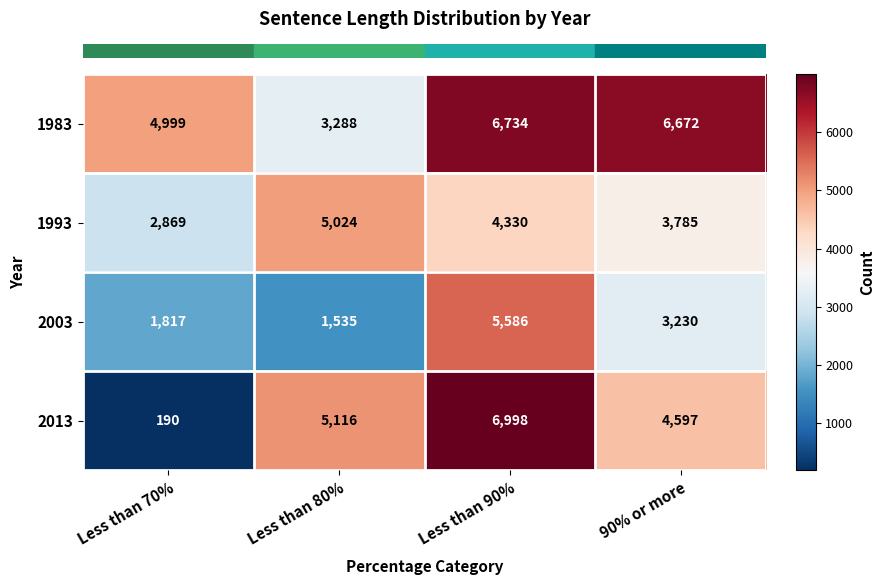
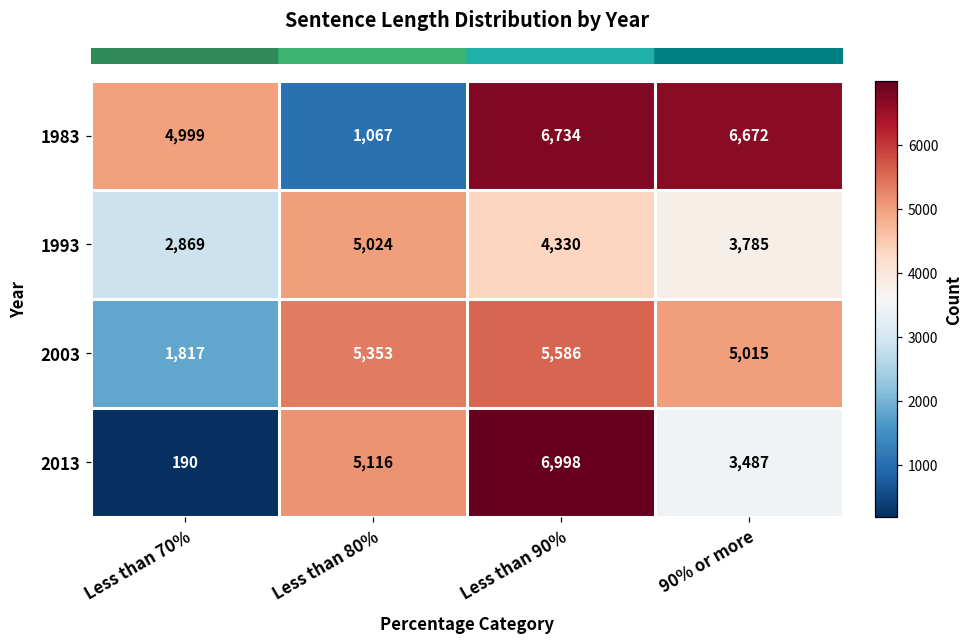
  {
    "1983": {
      "Less than 70%": "4,999",
-     "Less than 80%": "3,288",
+     "Less than 80%": "1,067",
      "Less than 90%": "6,734",
      "90% or more": "6,672"
    },
    "1993": {
      "Less than 70%": "2,869",
      "Less than 80%": "5,024",
      "Less than 90%": "4,330",
      "90% or more": "3,785"
    },
    "2003": {
      "Less than 70%": "1,817",
-     "Less than 80%": "1,535",
+     "Less than 80%": "5,353",
      "Less than 90%": "5,586",
-     "90% or more": "3,230"
+     "90% or more": "5,015"
    },
    "2013": {
      "Less than 70%": "190",
      "Less than 80%": "5,116",
      "Less than 90%": "6,998",
-     "90% or more": "4,597"
+     "90% or more": "3,487"
    }
  }
